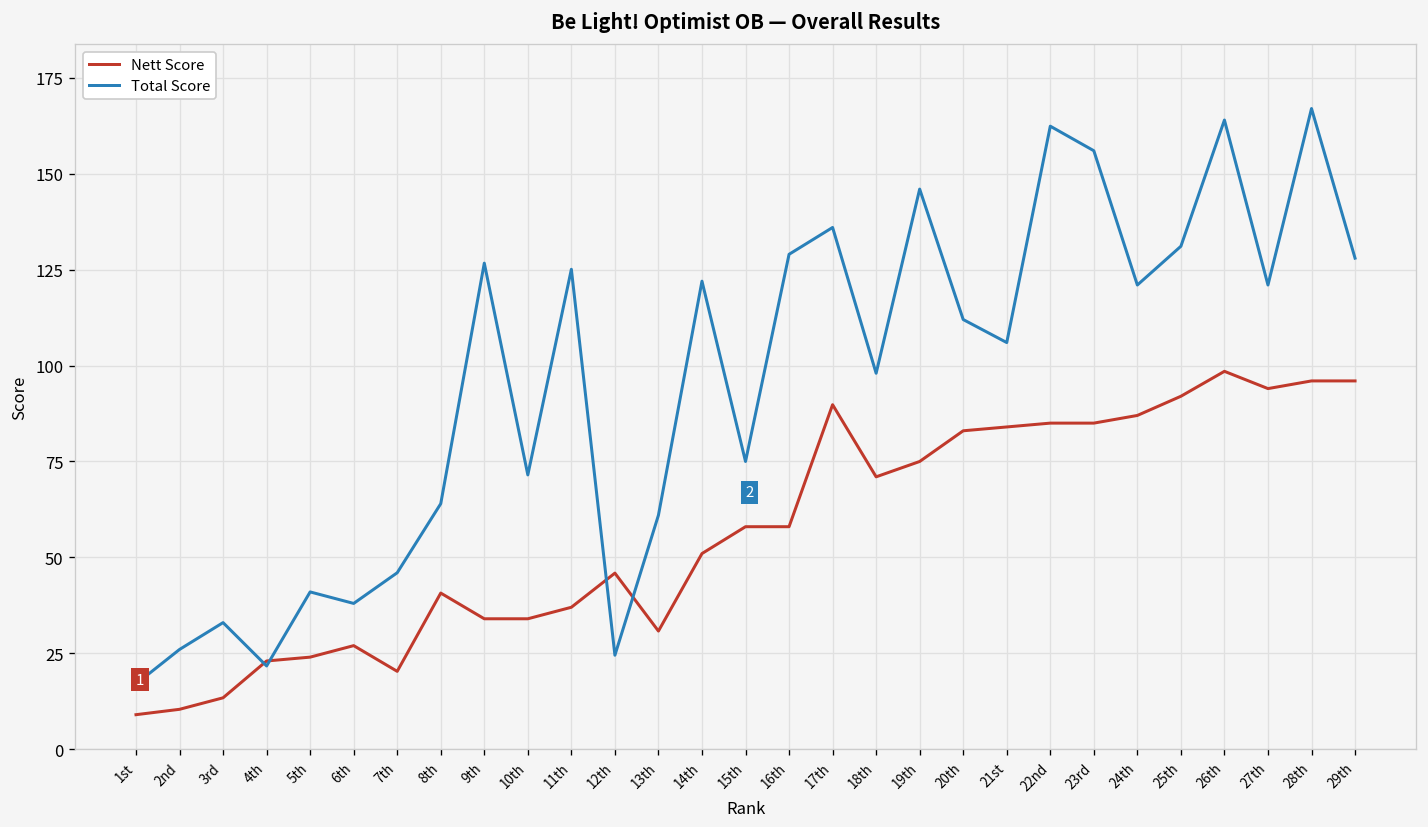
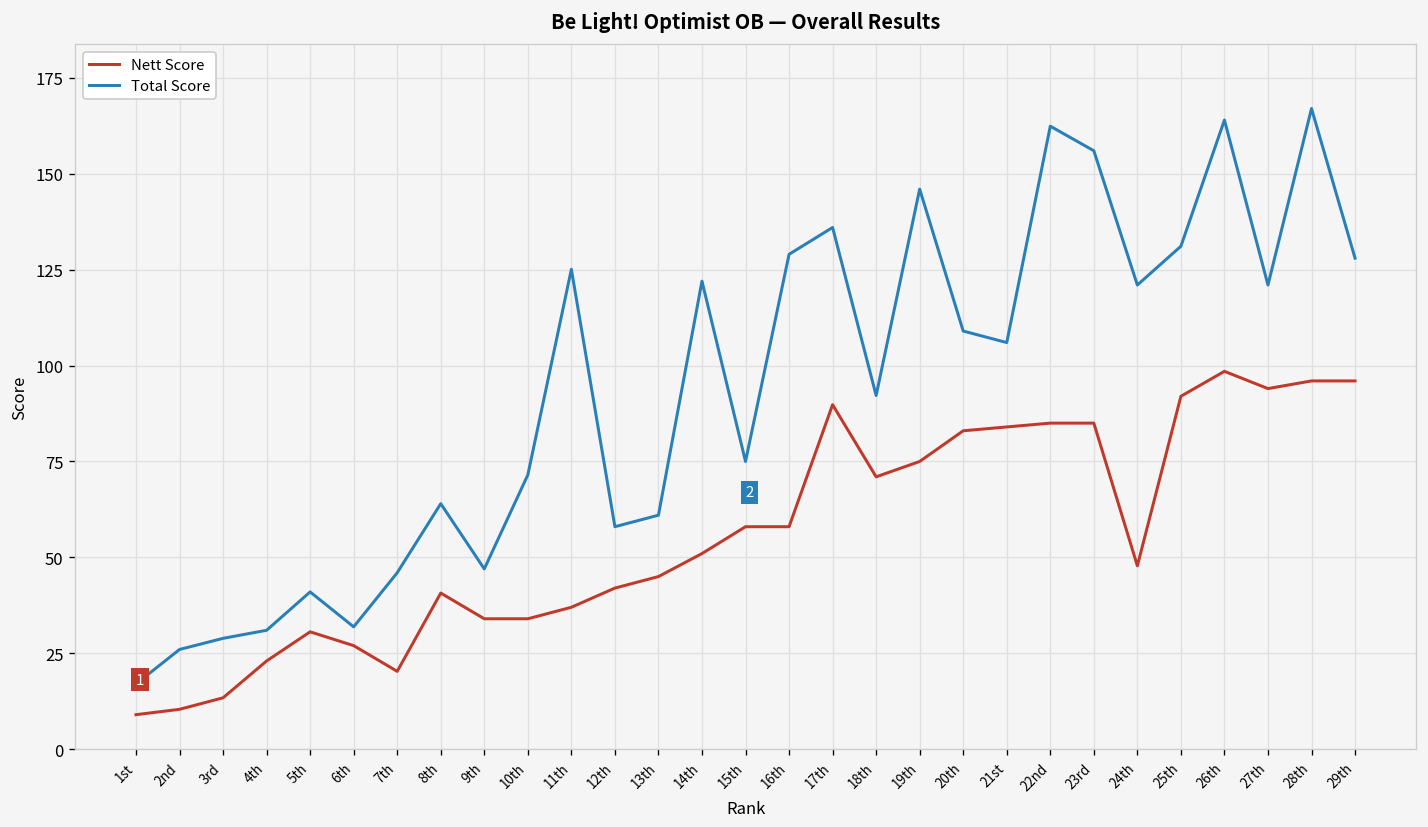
  {
    "Nett Score": {
      "1st": 9,
      "2nd": 10,
      "3rd": 13,
      "4th": 23,
-     "5th": 24,
+     "5th": 31,
      "6th": 27,
      "7th": 20,
      "8th": 41,
      "9th": 34,
      "10th": 34,
      "11th": 37,
-     "12th": 46,
-     "13th": 31,
+     "12th": 42,
+     "13th": 45,
      "14th": 51,
      "15th": 58,
      "16th": 58,
      "17th": 90,
      "18th": 71,
      "19th": 75,
      "20th": 83,
      "21st": 84,
      "22nd": 85,
      "23rd": 85,
-     "24th": 87,
+     "24th": 48,
      "25th": 92,
      "26th": 99,
      "27th": 94,
      "28th": 96,
      "29th": 96
    },
    "Total Score": {
      "2nd": 26,
-     "3rd": 33,
-     "4th": 22,
+     "3rd": 29,
+     "4th": 31,
      "5th": 41,
-     "6th": 38,
+     "6th": 32,
      "7th": 46,
      "8th": 64,
-     "9th": 127,
+     "9th": 47,
      "10th": 72,
      "11th": 125,
-     "12th": 25,
+     "12th": 58,
      "13th": 61,
      "14th": 122,
      "16th": 129,
      "17th": 136,
-     "18th": 98,
+     "18th": 92,
      "19th": 146,
-     "20th": 112,
+     "20th": 109,
      "21st": 106,
      "22nd": 162,
      "23rd": 156,
      "24th": 121,
      "25th": 131,
      "26th": 164,
      "27th": 121,
      "28th": 167,
      "29th": 128
    }
  }
